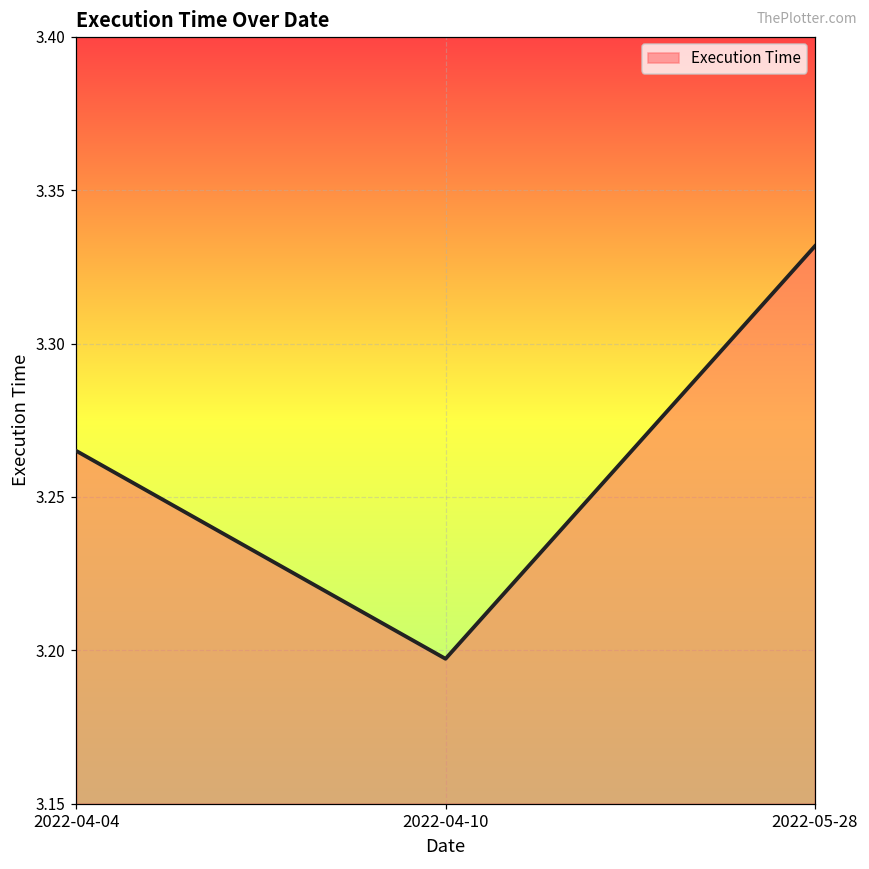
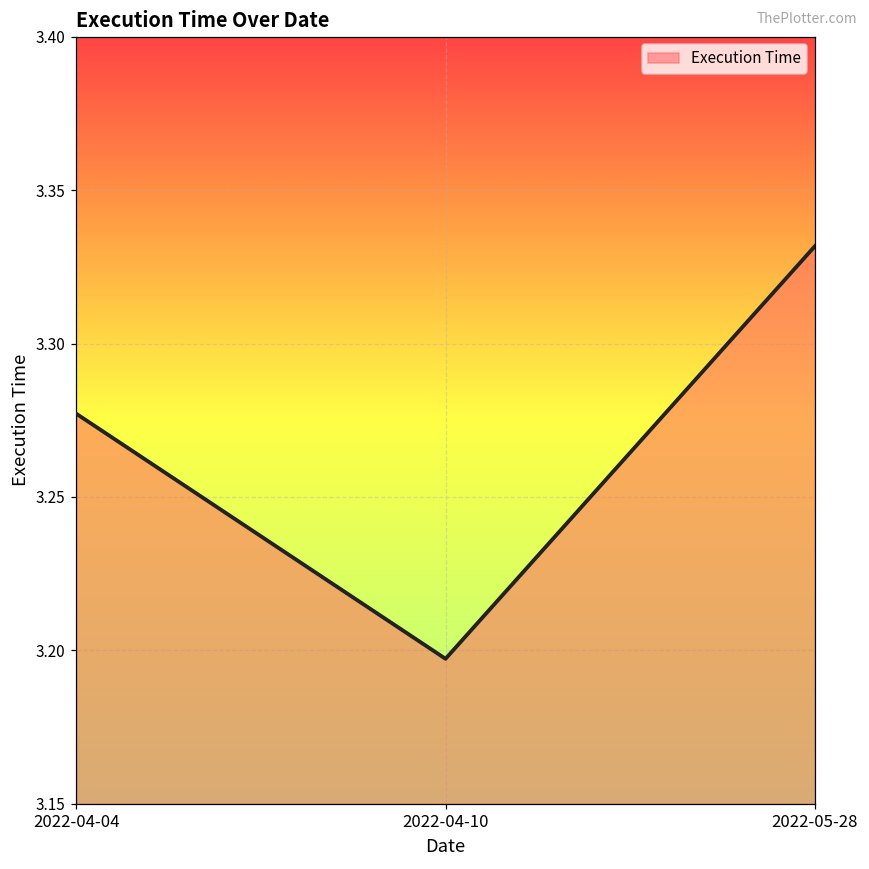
  {
-   "2022-04-04": 3.265,
+   "2022-04-04": 3.277,
    "2022-04-10": 3.197,
    "2022-05-28": 3.332
  }
